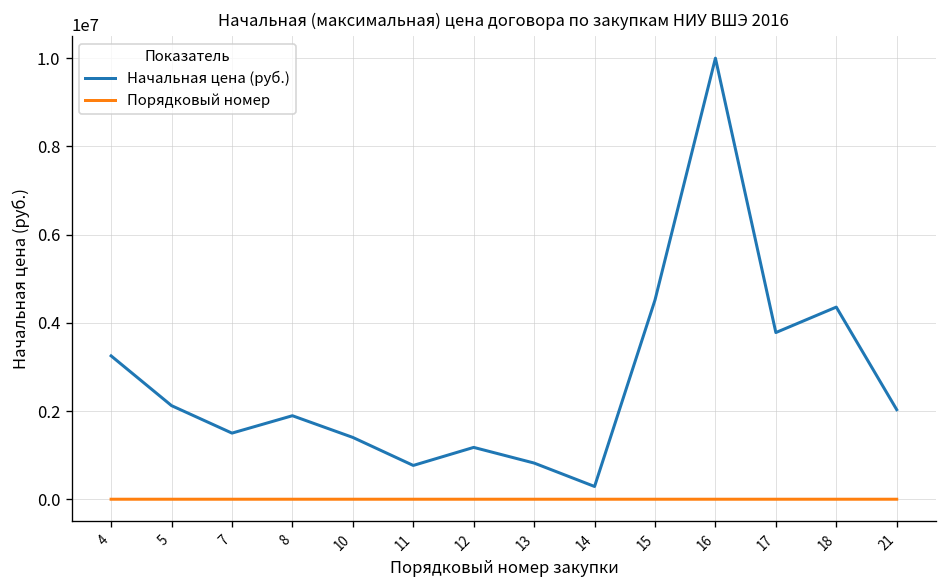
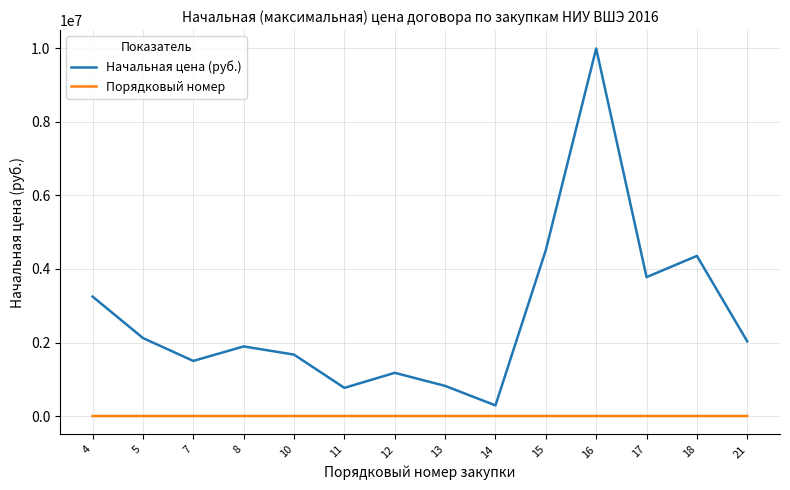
  {
    "Начальная цена (руб.)": {
      "4": 3300000,
      "5": 2100000,
      "7": 1500000,
      "8": 1900000,
-     "10": 1400000,
+     "10": 1700000,
      "11": 800000,
      "12": 1200000,
      "13": 800000,
      "14": 300000,
      "15": 4500000,
      "16": 10000000,
      "17": 3800000,
      "18": 4400000,
      "21": 2000000
    },
    "Порядковый номер": {
      "4": 0,
      "5": 0,
      "7": 0,
      "8": 0,
      "10": 0,
      "11": 0,
      "12": 0,
      "13": 0,
      "14": 0,
      "15": 0,
      "16": 0,
      "17": 0,
      "18": 0,
      "21": 0
    }
  }
